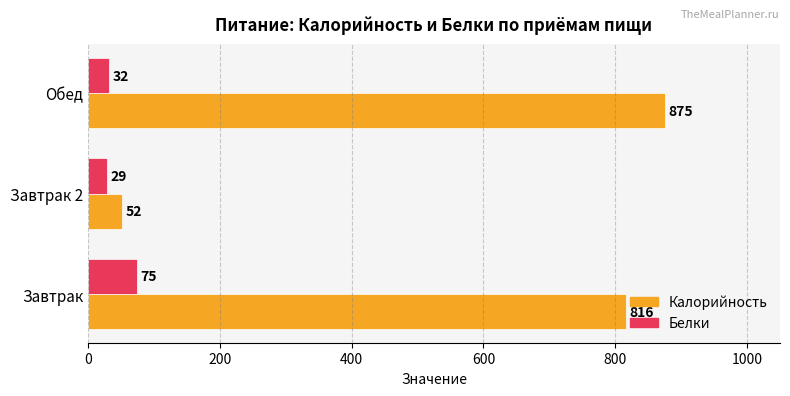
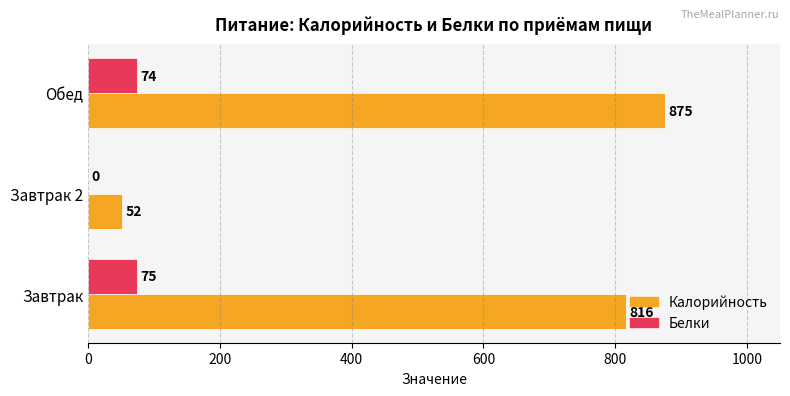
  {
    "Калорийность": {
      "Обед": 875,
      "Завтрак 2": 52,
      "Завтрак": 816
    },
    "Белки": {
-     "Обед": 32,
-     "Завтрак 2": 29,
+     "Обед": 74,
+     "Завтрак 2": 0,
      "Завтрак": 75
    }
  }
